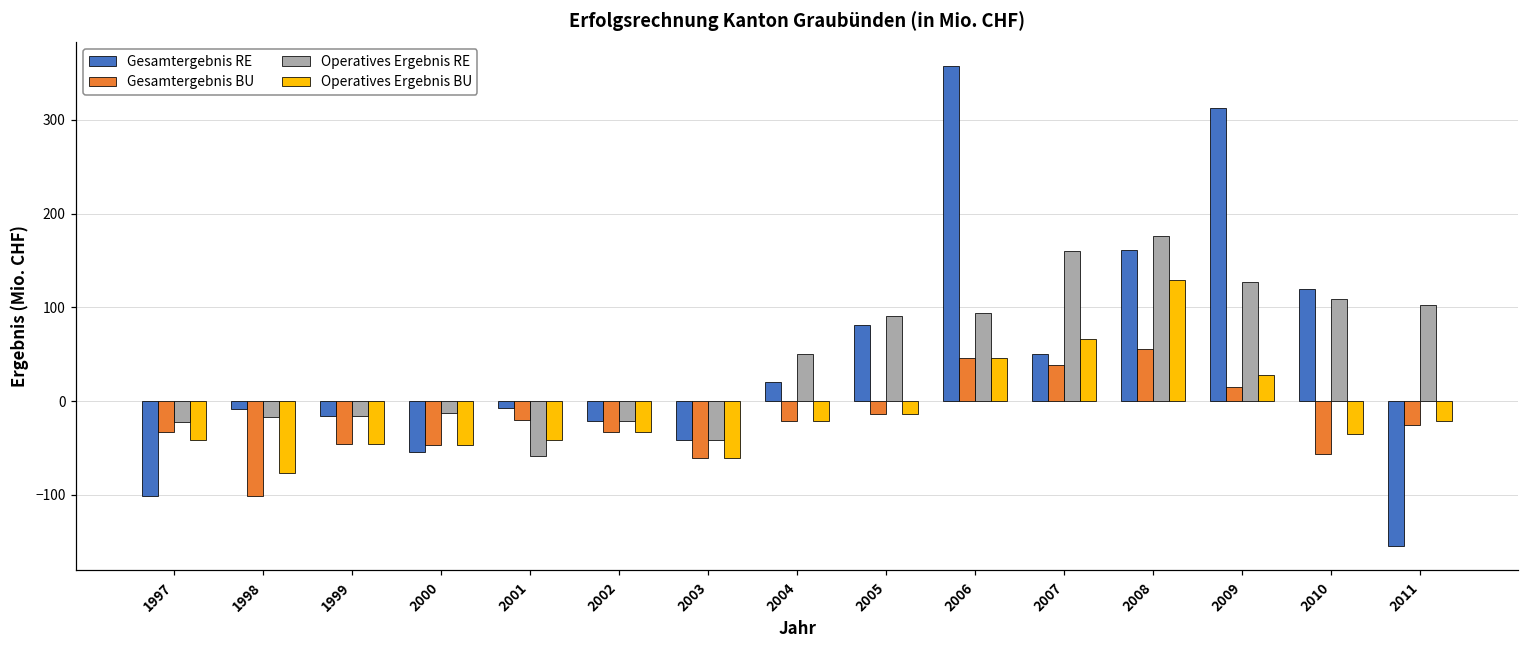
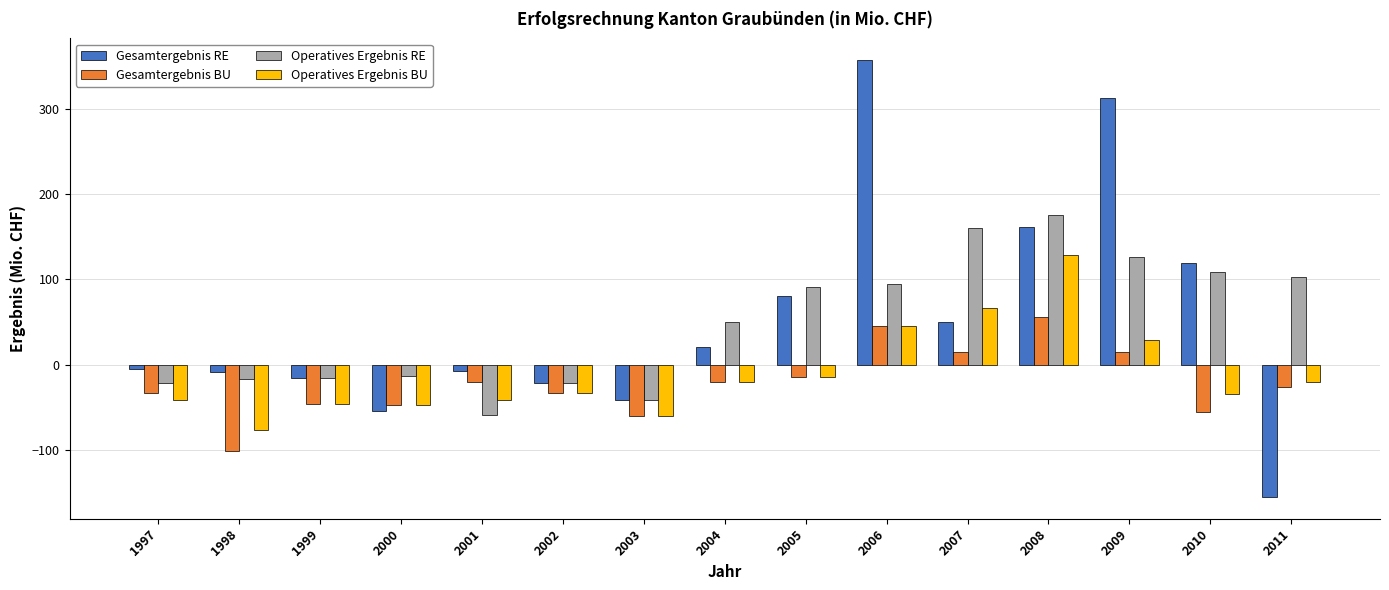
  {
    "Gesamtergebnis RE": {
-     "1997": -100,
+     "1997": -10,
      "1998": -10,
      "1999": -20,
      "2000": -50,
      "2001": -10,
      "2002": -20,
      "2003": -40,
      "2004": 20,
      "2005": 80,
      "2006": 360,
      "2007": 50,
      "2008": 160,
      "2009": 310,
      "2010": 120,
      "2011": -160
    },
    "Gesamtergebnis BU": {
      "1997": -30,
      "1998": -100,
      "1999": -50,
      "2000": -50,
      "2001": -20,
      "2002": -30,
      "2003": -60,
      "2004": -20,
      "2005": -10,
      "2006": 50,
-     "2007": 40,
+     "2007": 20,
      "2008": 60,
      "2009": 10,
      "2010": -60,
      "2011": -30
    },
    "Operatives Ergebnis RE": {
      "1997": -20,
      "1998": -20,
      "1999": -20,
      "2000": -10,
      "2001": -60,
      "2002": -20,
      "2003": -40,
      "2004": 50,
      "2005": 90,
      "2006": 90,
      "2007": 160,
      "2008": 180,
      "2009": 130,
      "2010": 110,
      "2011": 100
    },
    "Operatives Ergebnis BU": {
      "1997": -40,
      "1998": -80,
      "1999": -50,
      "2000": -50,
      "2001": -40,
      "2002": -30,
      "2003": -60,
      "2004": -20,
      "2005": -10,
      "2006": 50,
      "2007": 70,
      "2008": 130,
      "2009": 30,
      "2010": -30,
      "2011": -20
    }
  }
